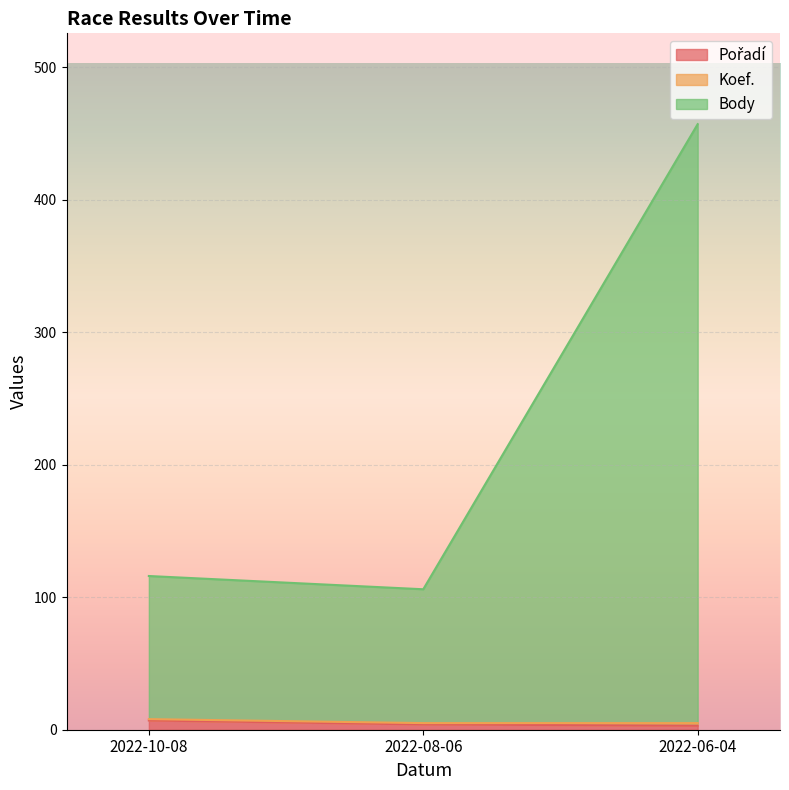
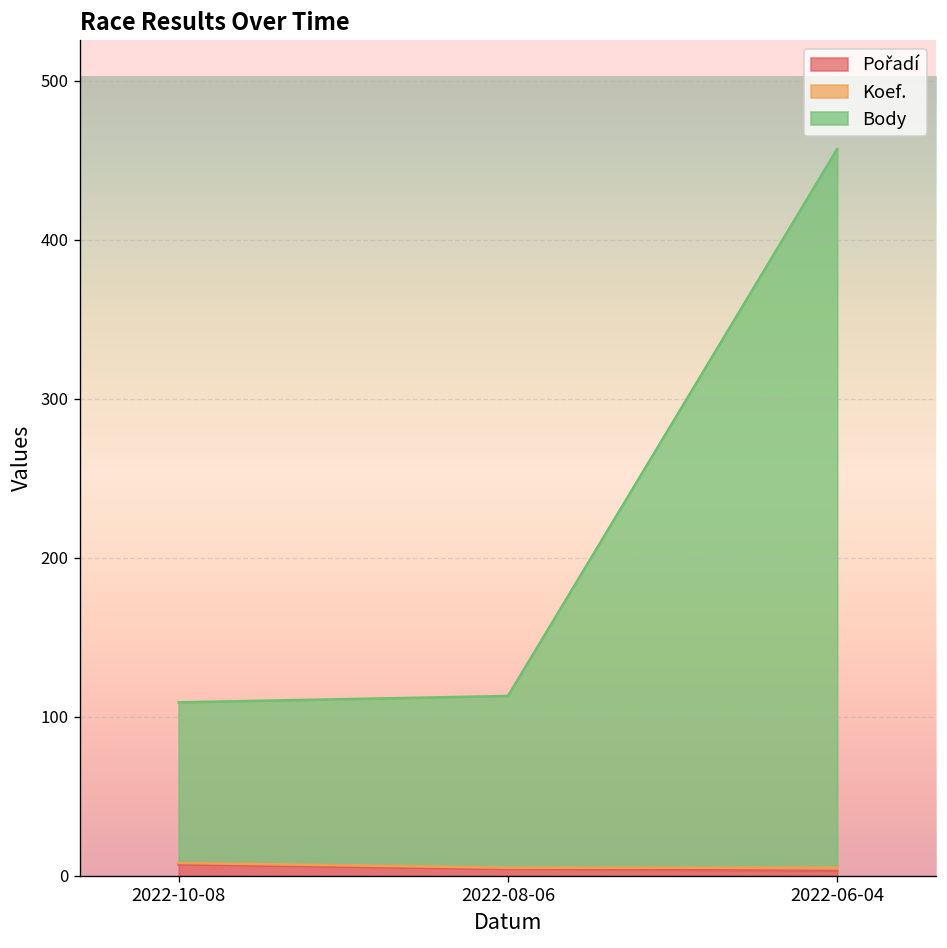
  {
    "Pořadí": {
      "2022-06-04": 3
    },
    "Koef.": {
      "2022-06-04": 2
    },
    "Body": {
-     "2022-10-08": 108,
-     "2022-08-06": 101,
+     "2022-10-08": 101,
+     "2022-08-06": 108,
      "2022-06-04": 452
    }
  }
